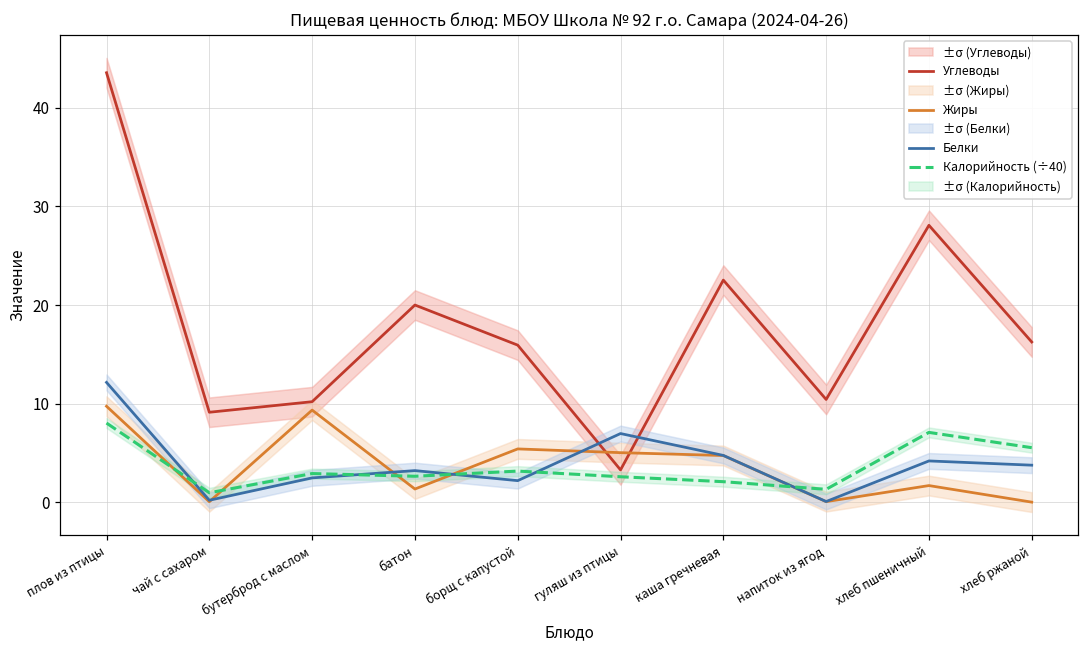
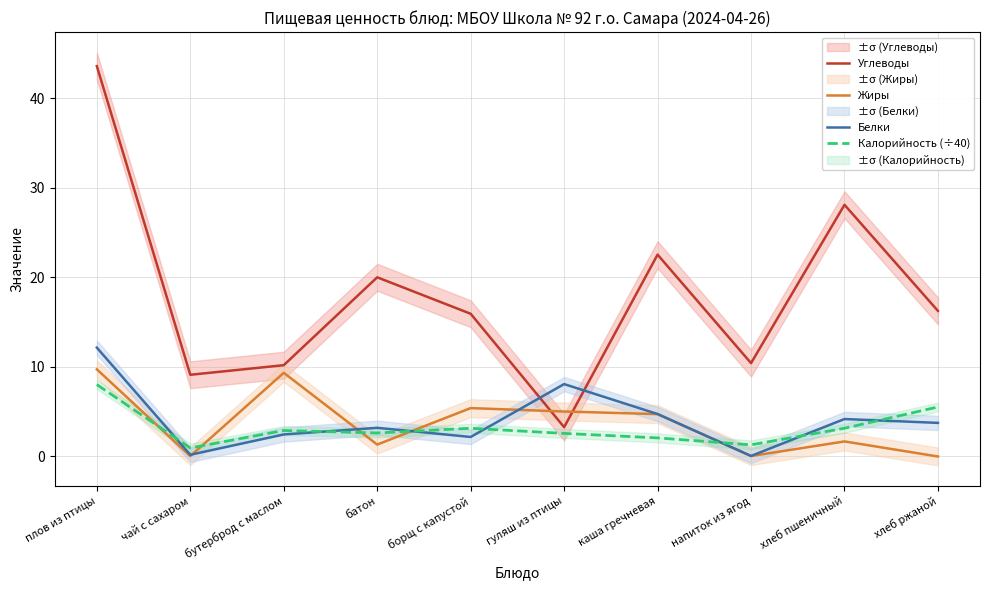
  {
    "Углеводы": {
      "плов из птицы": 44,
      "чай с сахаром": 9,
      "батон": 20,
      "борщ с капустой": 16,
      "каша гречневая": 23,
      "напиток из ягод": 10,
      "хлеб пшеничный": 28,
      "хлеб ржаной": 16
    },
    "Жиры": {
      "плов из птицы": 10,
      "бутерброд с маслом": 9,
      "батон": 1,
      "борщ с капустой": 5,
      "хлеб пшеничный": 2,
      "хлеб ржаной": 0
    },
    "Белки": {
      "плов из птицы": 12,
      "бутерброд с маслом": 2,
      "борщ с капустой": 2,
-     "гуляш из птицы": 7,
+     "гуляш из птицы": 8,
      "хлеб пшеничный": 4,
      "хлеб ржаной": 4
    },
    "Калорийность (÷40)": {
      "плов из птицы": 8,
      "бутерброд с маслом": 3,
      "батон": 3,
      "гуляш из птицы": 3,
      "каша гречневая": 2,
-     "хлеб пшеничный": 7,
+     "хлеб пшеничный": 3,
      "хлеб ржаной": 6
    }
  }
